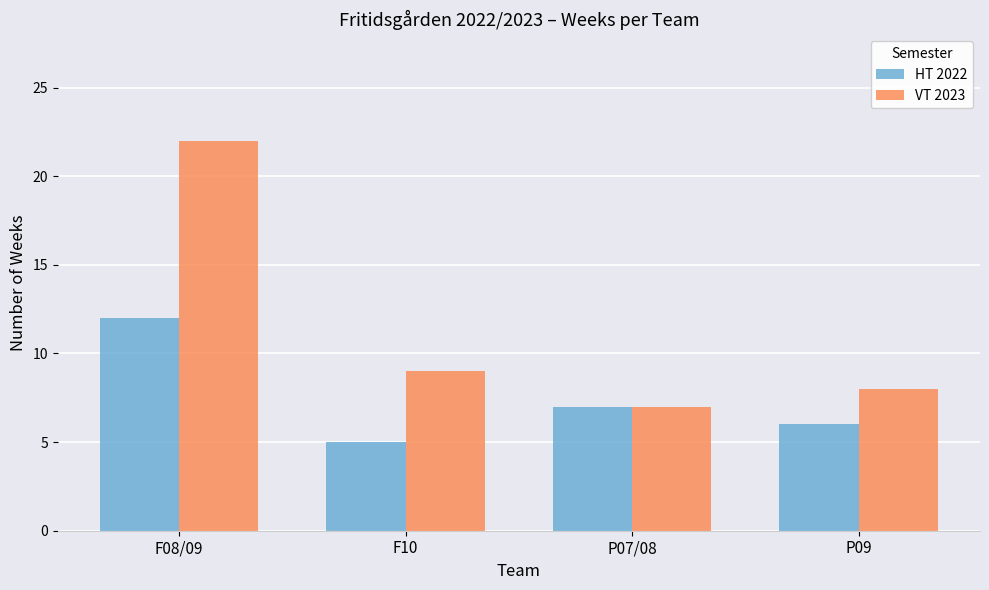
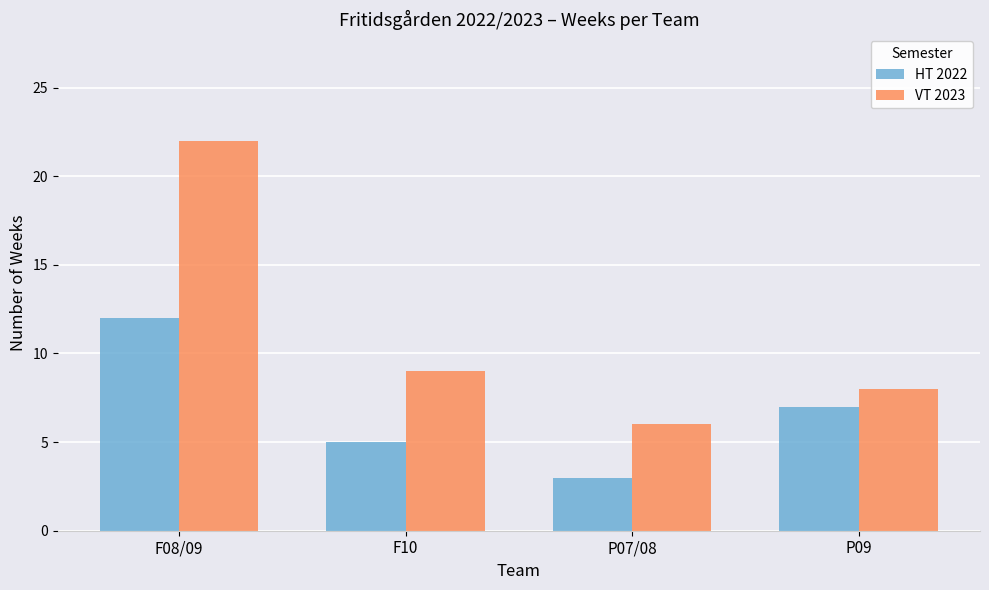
  {
    "HT 2022": {
      "F08/09": 12,
      "F10": 5,
-     "P07/08": 7,
-     "P09": 6
+     "P07/08": 3,
+     "P09": 7
    },
    "VT 2023": {
      "F08/09": 22,
      "F10": 9,
-     "P07/08": 7,
+     "P07/08": 6,
      "P09": 8
    }
  }
